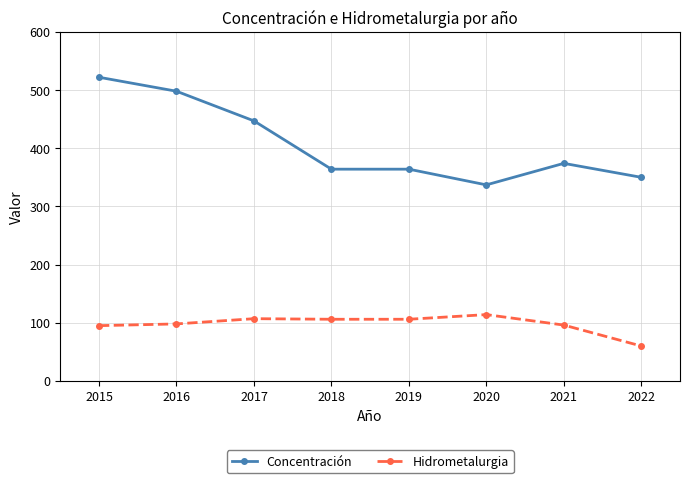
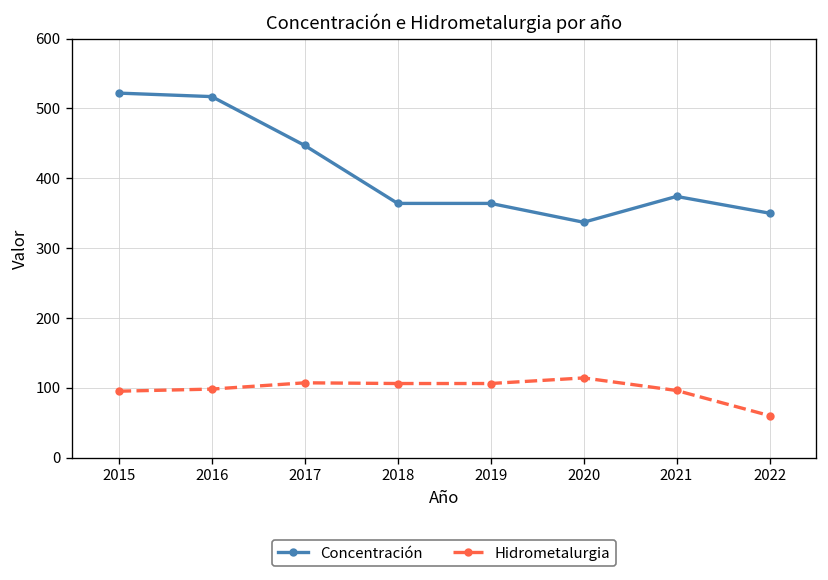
  {
    "Concentración": {
      "2015": 520,
-     "2016": 500,
+     "2016": 520,
      "2017": 450,
      "2018": 360,
      "2019": 360,
      "2020": 340,
      "2021": 370,
      "2022": 350
    },
    "Hidrometalurgia": {
      "2015": 100,
      "2016": 100,
      "2017": 110,
      "2018": 110,
      "2019": 110,
      "2020": 110,
      "2021": 100,
      "2022": 60
    }
  }
